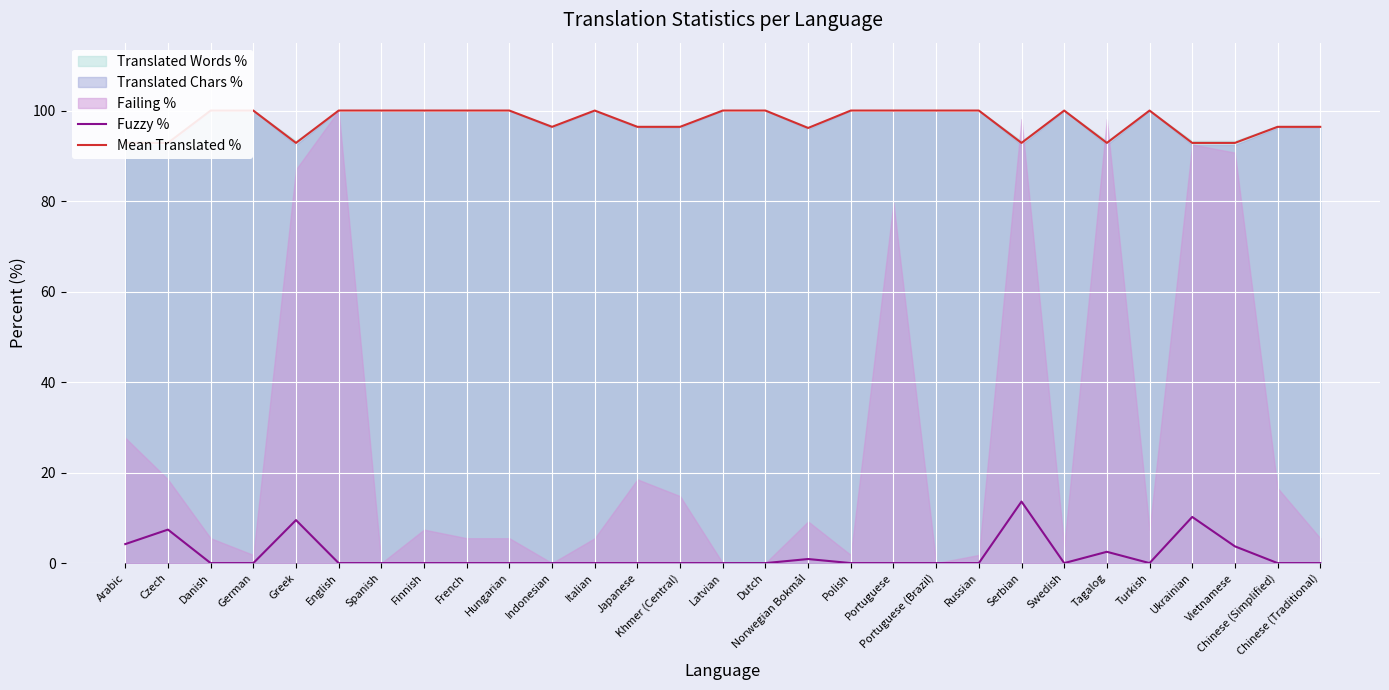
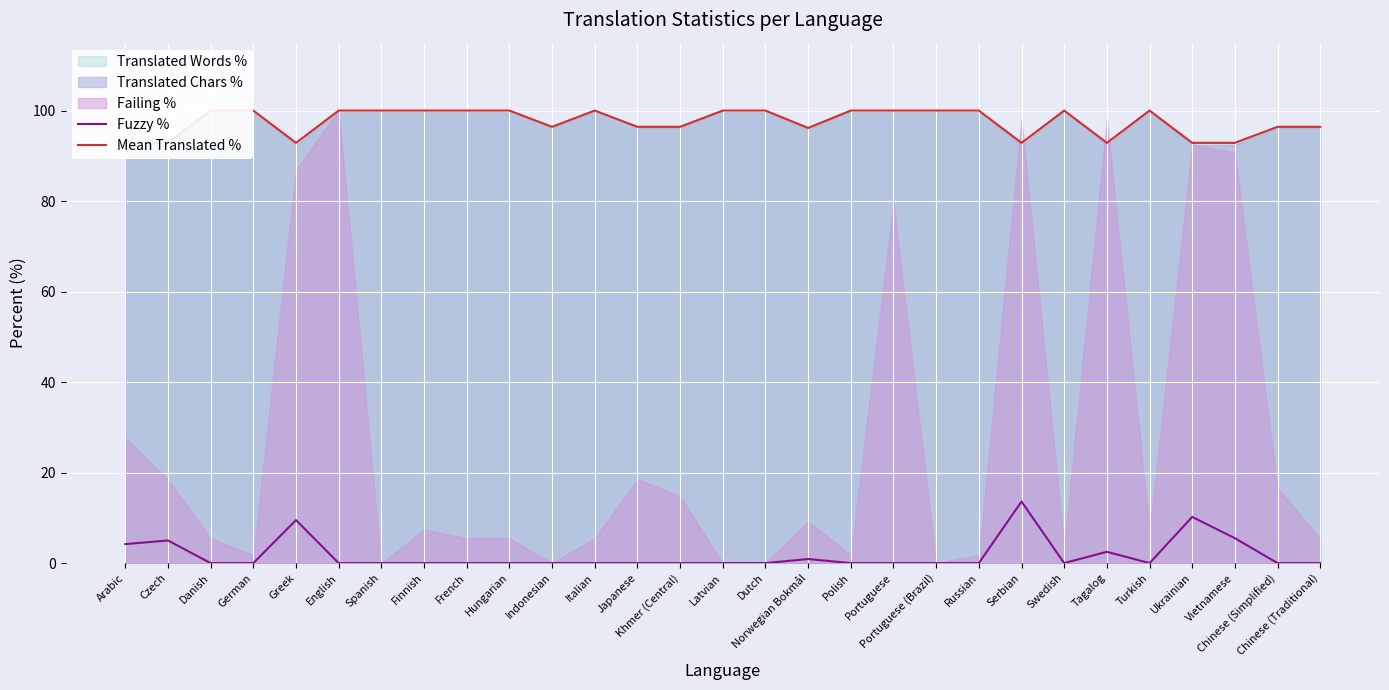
  {
    "Fuzzy %": {
      "Arabic": 4,
-     "Czech": 7,
+     "Czech": 5,
      "Danish": 0,
      "German": 0,
      "Greek": 10,
      "English": 0,
      "Finnish": 0,
      "French": 0,
      "Hungarian": 0,
      "Italian": 0,
      "Japanese": 0,
      "Khmer (Central)": 0,
      "Norwegian Bokmål": 1,
      "Polish": 0,
      "Portuguese": 0,
      "Russian": 0,
      "Serbian": 14,
      "Swedish": 0,
      "Tagalog": 3,
      "Turkish": 0,
      "Ukrainian": 10,
-     "Vietnamese": 4,
+     "Vietnamese": 6,
      "Chinese (Simplified)": 0,
      "Chinese (Traditional)": 0
    }
  }
